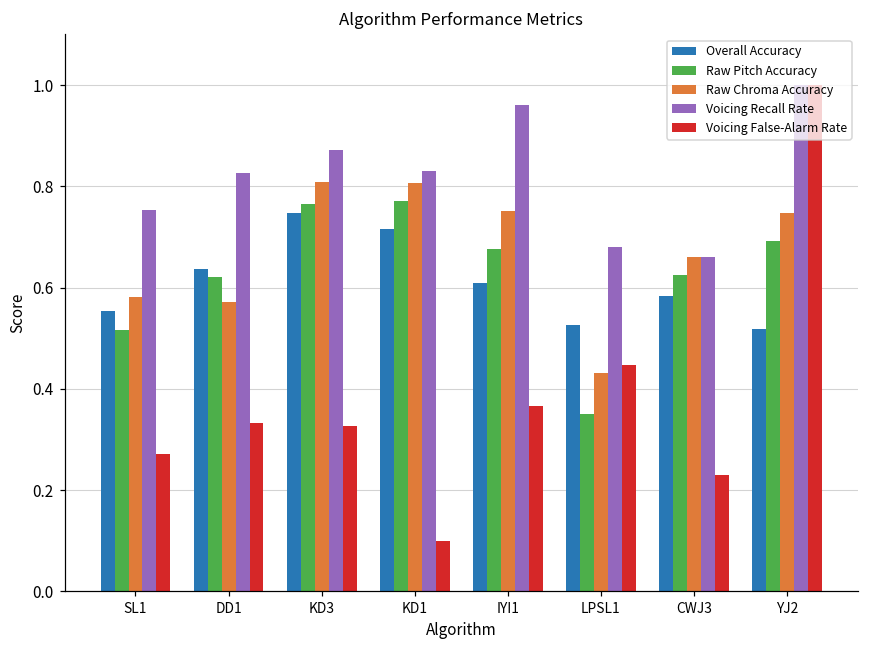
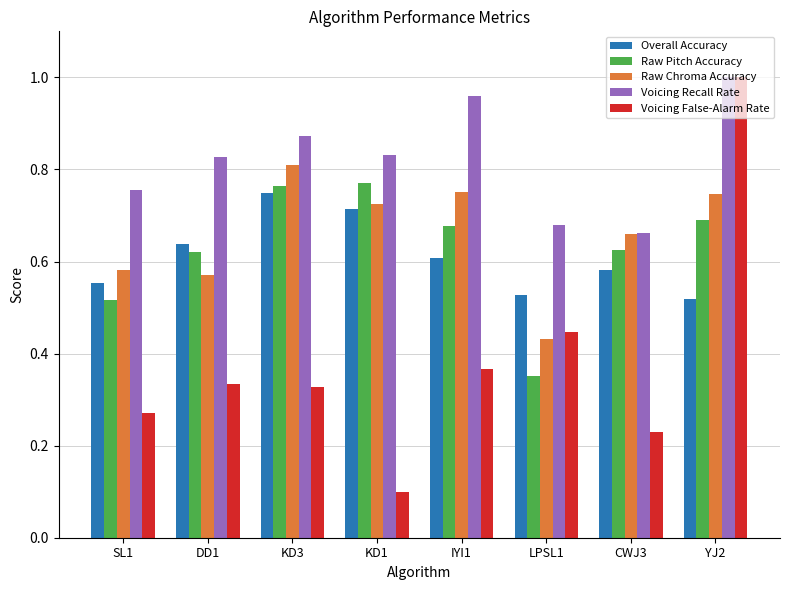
  {
    "Overall Accuracy": {
      "SL1": 0.55,
      "DD1": 0.64,
      "KD3": 0.75,
      "KD1": 0.72,
      "IYI1": 0.61,
      "LPSL1": 0.53,
      "CWJ3": 0.58,
      "YJ2": 0.52
    },
    "Raw Pitch Accuracy": {
      "SL1": 0.52,
      "DD1": 0.62,
      "KD3": 0.76,
      "KD1": 0.77,
      "IYI1": 0.68,
      "LPSL1": 0.35,
      "CWJ3": 0.63,
      "YJ2": 0.69
    },
    "Raw Chroma Accuracy": {
      "SL1": 0.58,
      "DD1": 0.57,
      "KD3": 0.81,
-     "KD1": 0.81,
+     "KD1": 0.73,
      "IYI1": 0.75,
      "LPSL1": 0.43,
      "CWJ3": 0.66,
      "YJ2": 0.75
    },
    "Voicing Recall Rate": {
      "SL1": 0.75,
      "DD1": 0.83,
      "KD3": 0.87,
      "KD1": 0.83,
      "IYI1": 0.96,
      "LPSL1": 0.68,
      "CWJ3": 0.66
    },
    "Voicing False-Alarm Rate": {
      "SL1": 0.27,
      "DD1": 0.33,
      "KD3": 0.33,
      "KD1": 0.10,
      "IYI1": 0.37,
      "LPSL1": 0.45,
      "CWJ3": 0.23
    }
  }
